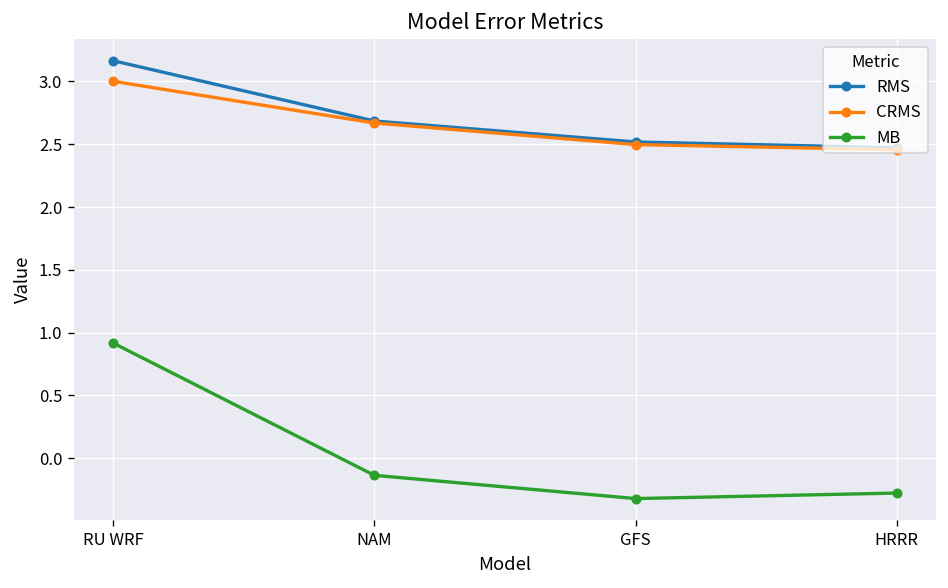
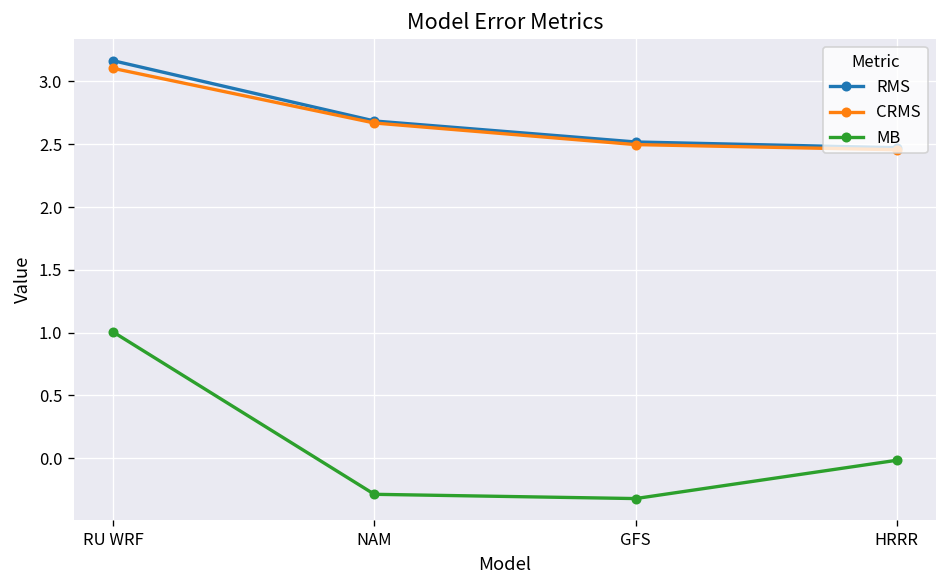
  {
    "RMS": {
      "RU WRF": 3.17
    },
    "CRMS": {
-     "RU WRF": 3.00
+     "RU WRF": 3.10
    },
    "MB": {
-     "RU WRF": 0.92,
-     "NAM": -0.14,
+     "RU WRF": 1.01,
+     "NAM": -0.29,
      "GFS": -0.32,
-     "HRRR": -0.28
+     "HRRR": -0.02
    }
  }
